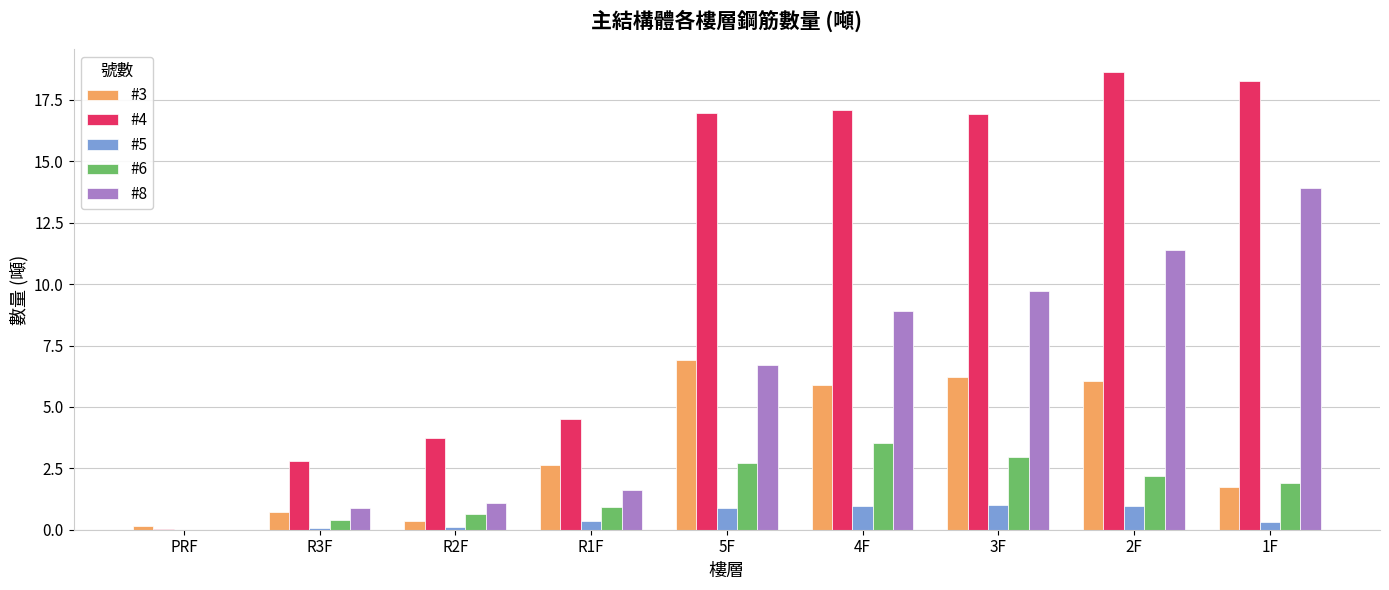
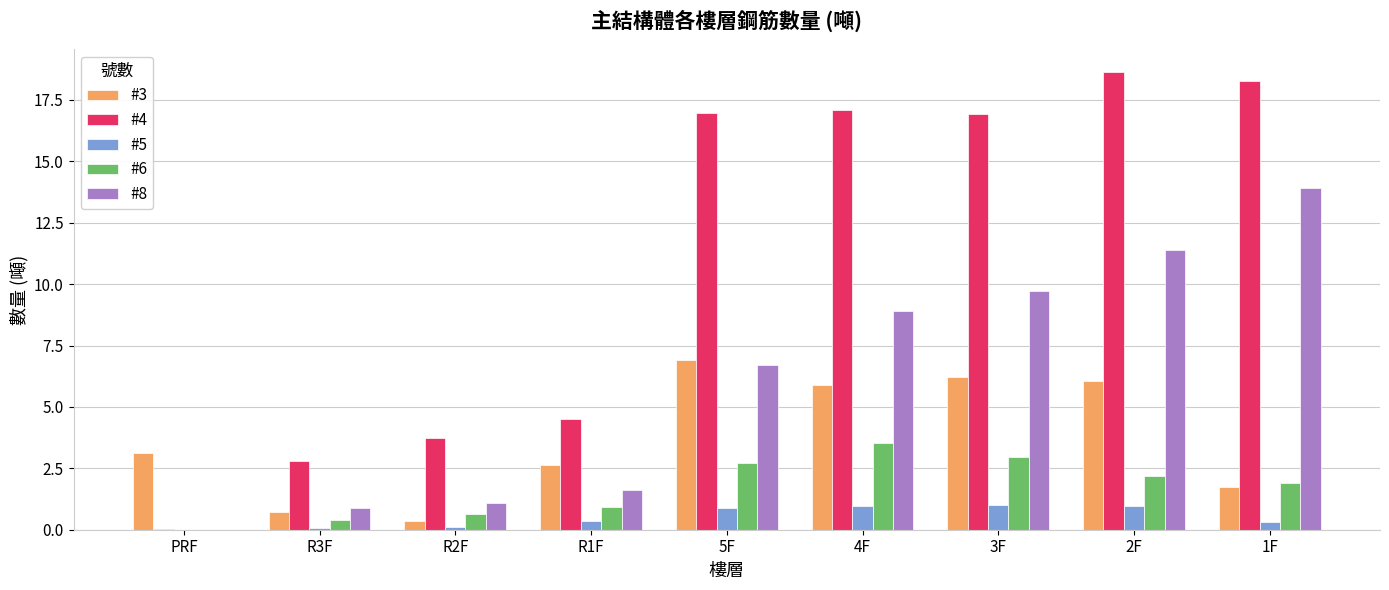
  {
    "#3": {
-     "PRF": 0.2,
+     "PRF": 3.1,
      "R3F": 0.7,
      "R2F": 0.3,
      "R1F": 2.6,
      "5F": 6.9,
      "4F": 5.9,
      "3F": 6.2,
      "2F": 6.0,
      "1F": 1.7
    },
    "#4": {
      "R3F": 2.8,
      "R2F": 3.7,
      "R1F": 4.5,
      "5F": 17.0,
      "4F": 17.1,
      "3F": 16.9,
      "2F": 18.6,
      "1F": 18.3
    },
    "#6": {
      "PRF": 0.0,
      "R3F": 0.4,
      "R2F": 0.6,
      "R1F": 0.9,
      "5F": 2.7,
      "4F": 3.5,
      "3F": 3.0,
      "2F": 2.2,
      "1F": 1.9
    }
  }
